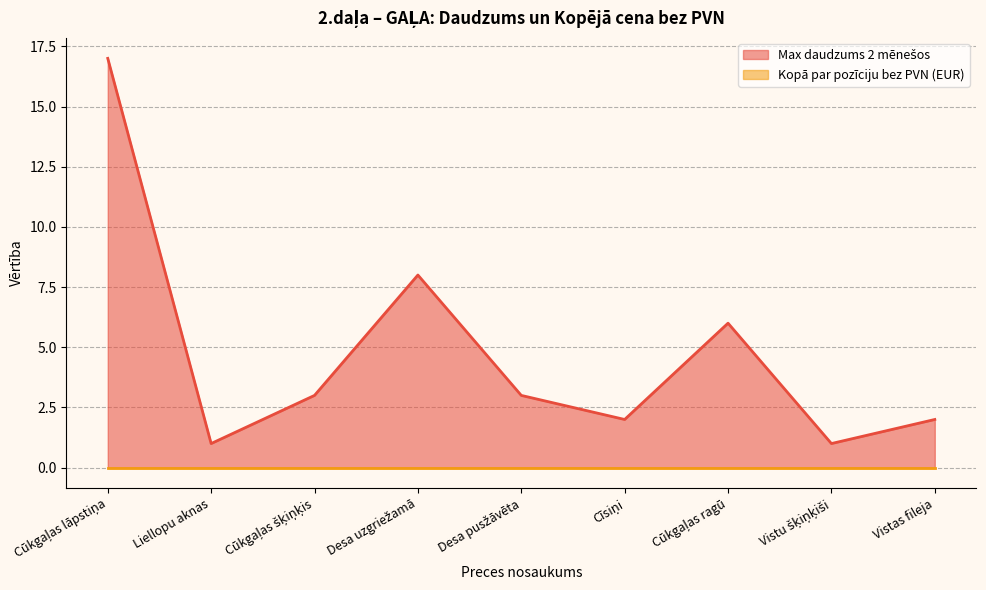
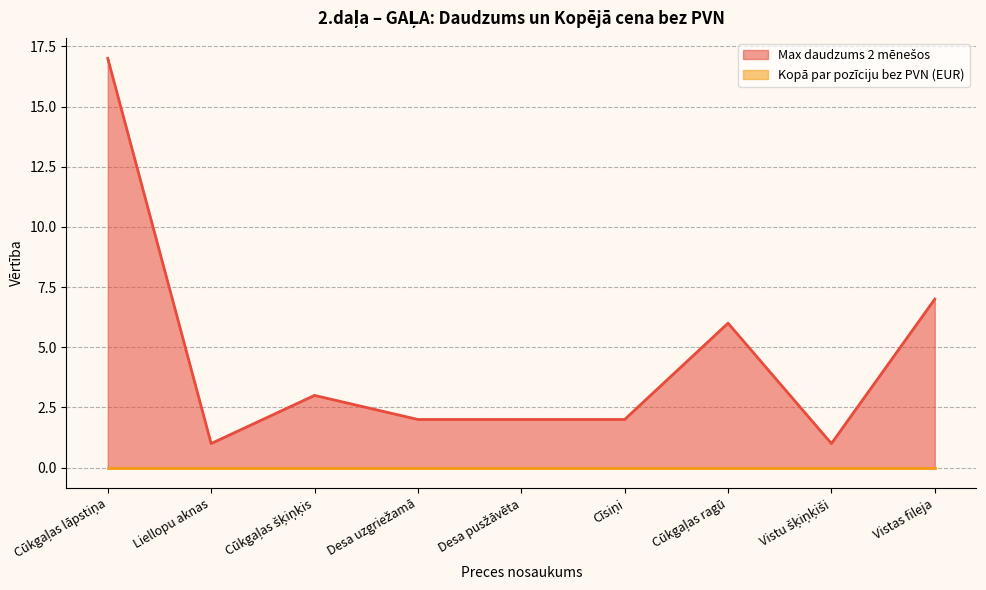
  {
    "Max daudzums 2 mēnešos": {
      "Cūkgaļas lāpstiņa": 17,
      "Liellopu aknas": 1,
      "Cūkgaļas šķiņķis": 3,
-     "Desa uzgriežamā": 8,
-     "Desa pusžāvēta": 3,
+     "Desa uzgriežamā": 2,
+     "Desa pusžāvēta": 2,
      "Cīsiņi": 2,
      "Cūkgaļas ragū": 6,
      "Vistu šķiņķiši": 1,
-     "Vistas fileja": 2
+     "Vistas fileja": 7
    },
    "Kopā par pozīciju bez PVN (EUR)": {
      "Cūkgaļas lāpstiņa": 0,
      "Liellopu aknas": 0,
      "Cūkgaļas šķiņķis": 0,
      "Desa uzgriežamā": 0,
      "Desa pusžāvēta": 0,
      "Cīsiņi": 0,
      "Cūkgaļas ragū": 0,
      "Vistu šķiņķiši": 0,
      "Vistas fileja": 0
    }
  }
